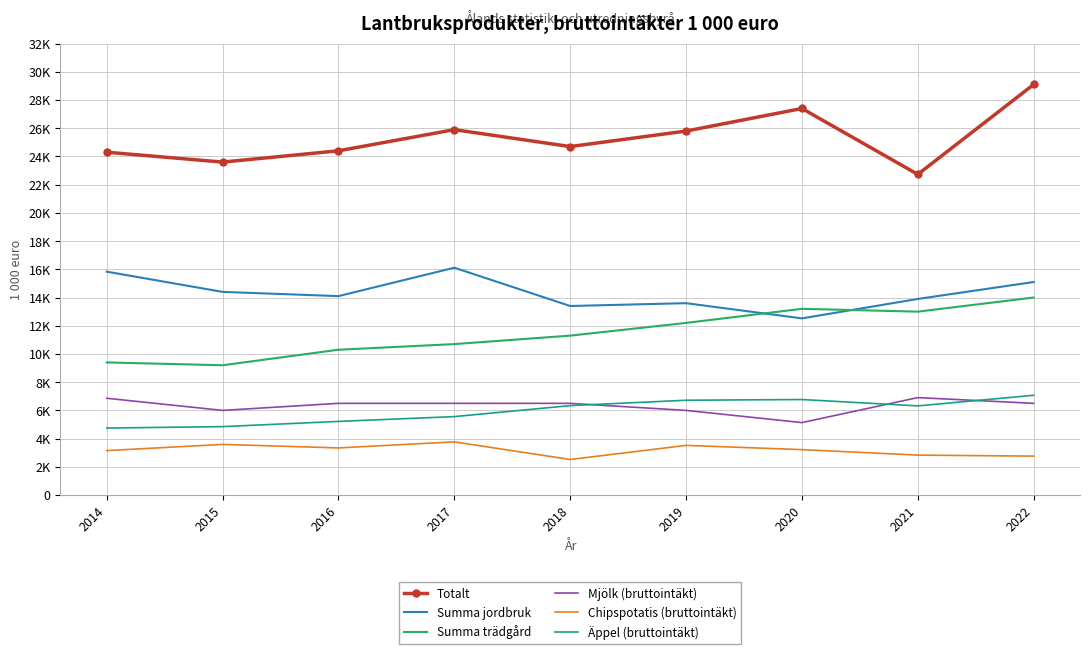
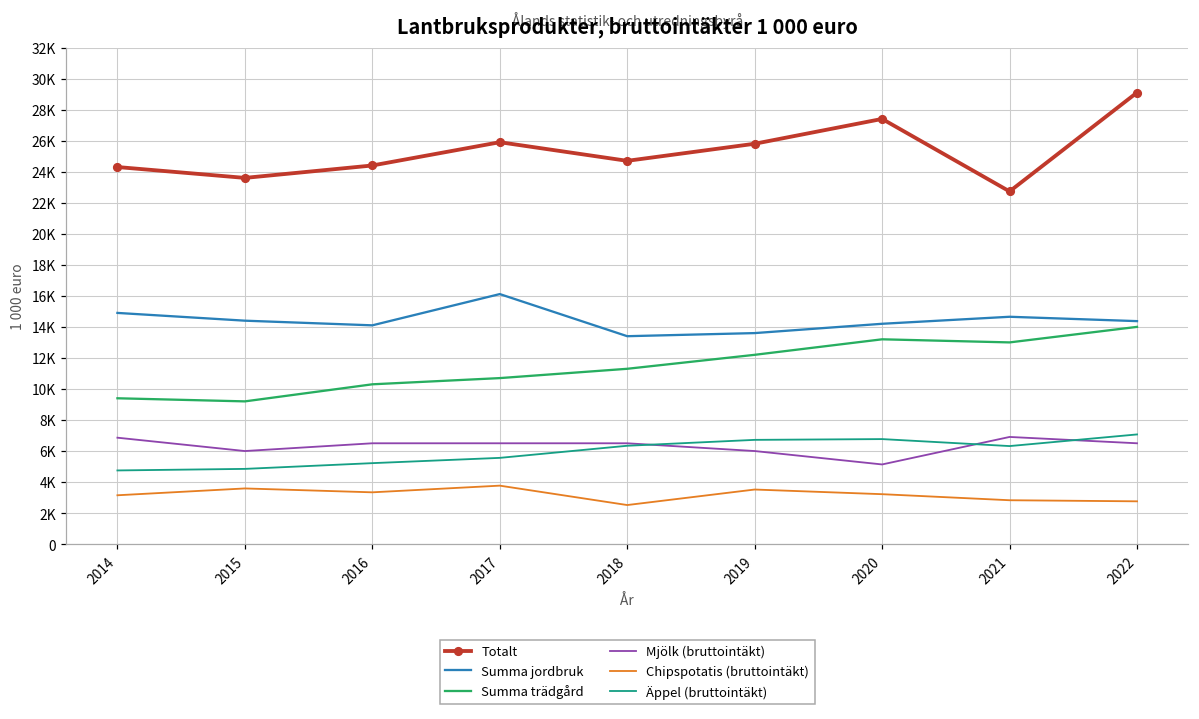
  {
    "Totalt": {
      "2014": 24300,
      "2015": 23600,
      "2016": 24400,
      "2017": 25900,
      "2018": 24700,
      "2019": 25800,
      "2020": 27400,
      "2021": 22700,
      "2022": 29100
    },
    "Summa jordbruk": {
-     "2014": 15800,
+     "2014": 14900,
      "2015": 14400,
      "2016": 14100,
      "2017": 16100,
      "2018": 13400,
      "2019": 13600,
-     "2020": 12500,
-     "2021": 13900,
-     "2022": 15100
+     "2020": 14200,
+     "2021": 14700,
+     "2022": 14400
    },
    "Mjölk (bruttointäkt)": {
      "2014": 6900,
      "2015": 6000,
      "2016": 6500,
      "2017": 6500,
      "2019": 6000,
      "2020": 5100,
      "2021": 6900,
      "2022": 6500
    },
    "Chipspotatis (bruttointäkt)": {
      "2014": 3200,
      "2015": 3600,
      "2016": 3300,
      "2017": 3800,
      "2018": 2500,
      "2019": 3500,
      "2020": 3200,
      "2021": 2800,
      "2022": 2800
    }
  }
